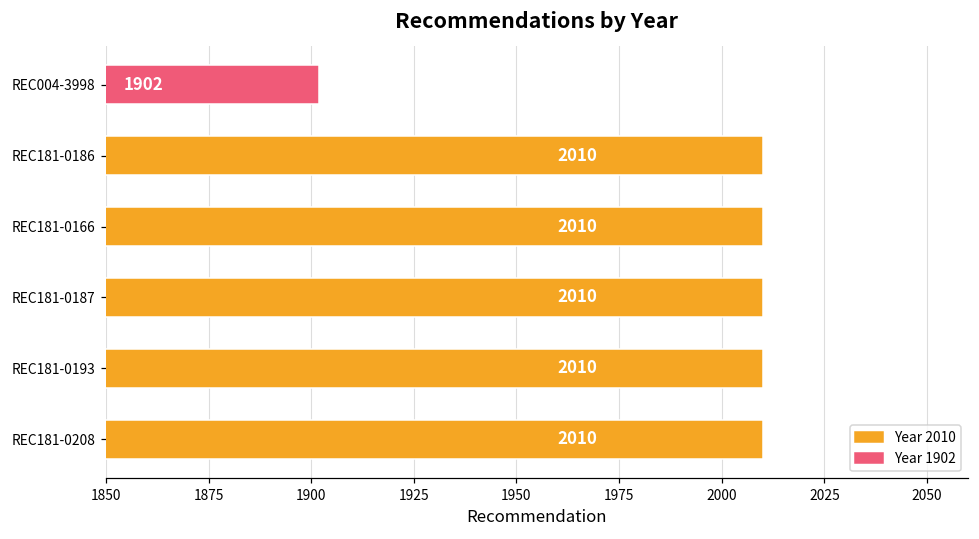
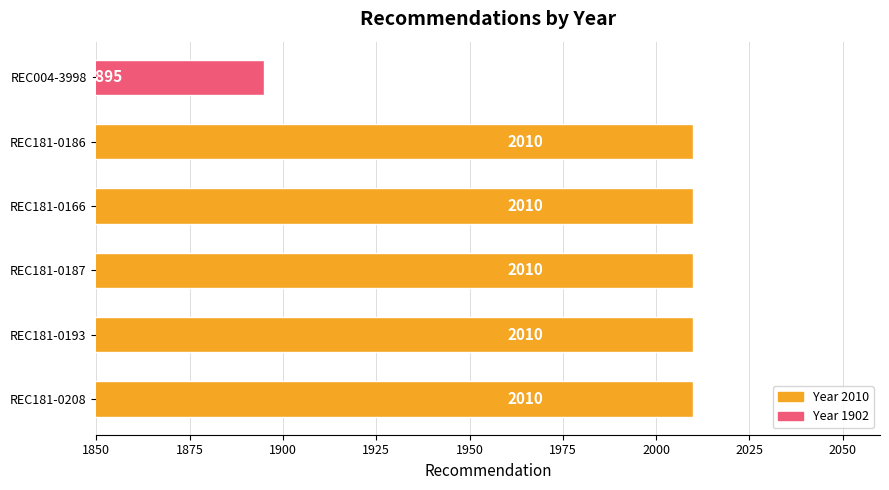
  {
-   "REC004-3998": 1902,
+   "REC004-3998": 1895,
    "REC181-0186": 2010,
    "REC181-0166": 2010,
    "REC181-0187": 2010,
    "REC181-0193": 2010,
    "REC181-0208": 2010
  }
